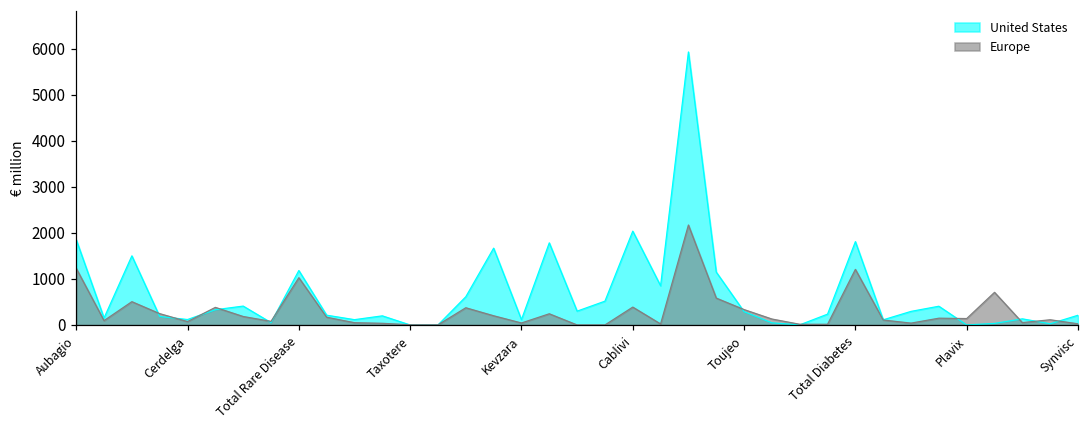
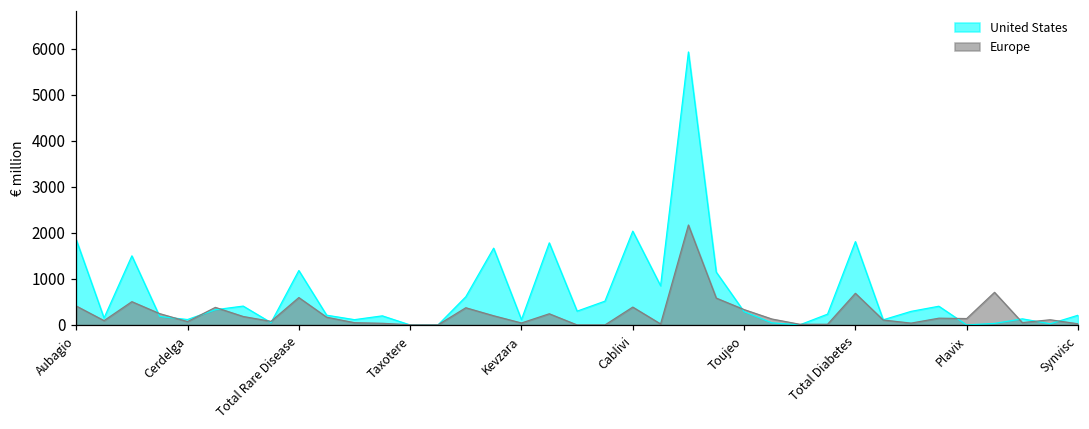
  {
    "United States": {
      "Aubagio": 1900,
      "Total Rare Disease": 1200,
      "Kevzara": 100,
      "Cablivi": 2000,
      "Total Diabetes": 1800,
      "Plavix": 0,
      "Synvisc": 200
    },
    "Europe": {
-     "Aubagio": 1200,
-     "Total Rare Disease": 1000,
+     "Aubagio": 400,
+     "Total Rare Disease": 600,
      "Kevzara": 0,
      "Cablivi": 400,
-     "Total Diabetes": 1200,
+     "Total Diabetes": 700,
      "Plavix": 100,
      "Synvisc": 0
    }
  }
